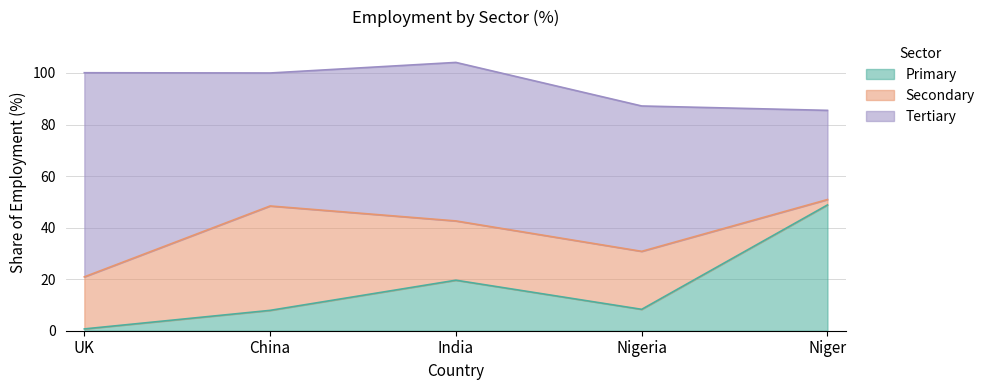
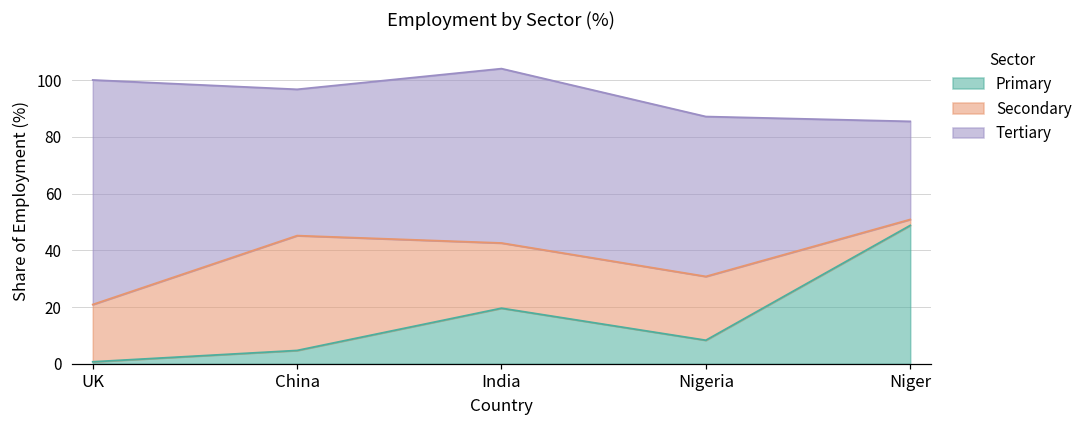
  {
    "Primary": {
      "UK": 1,
-     "China": 8,
+     "China": 5,
      "India": 20,
      "Nigeria": 8,
      "Niger": 49
    },
    "Secondary": {
      "UK": 20,
      "China": 41,
      "India": 23,
      "Nigeria": 23,
      "Niger": 2
    },
    "Tertiary": {
      "UK": 79,
      "China": 52,
      "India": 61,
      "Nigeria": 56,
      "Niger": 35
    }
  }
